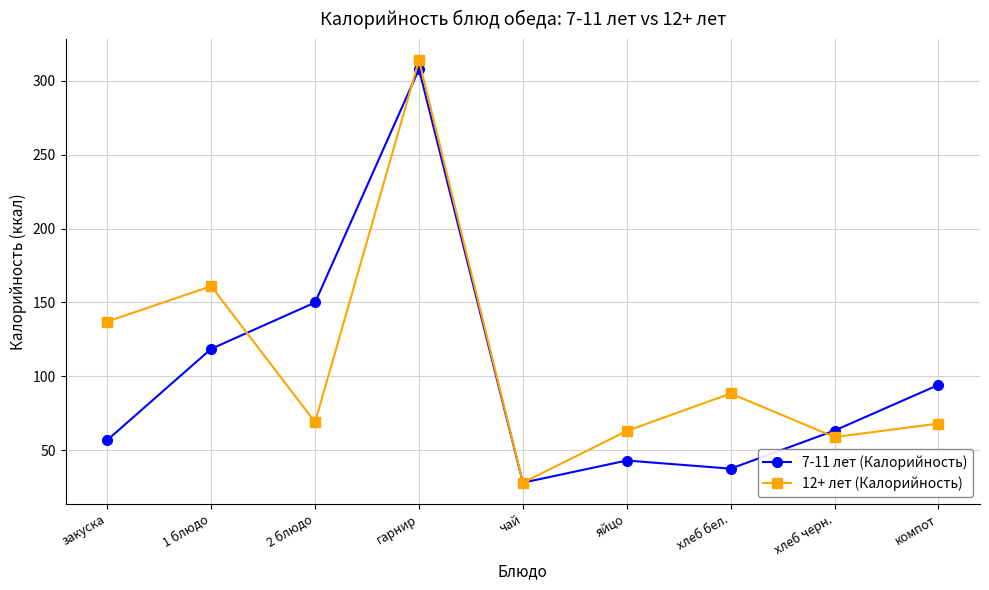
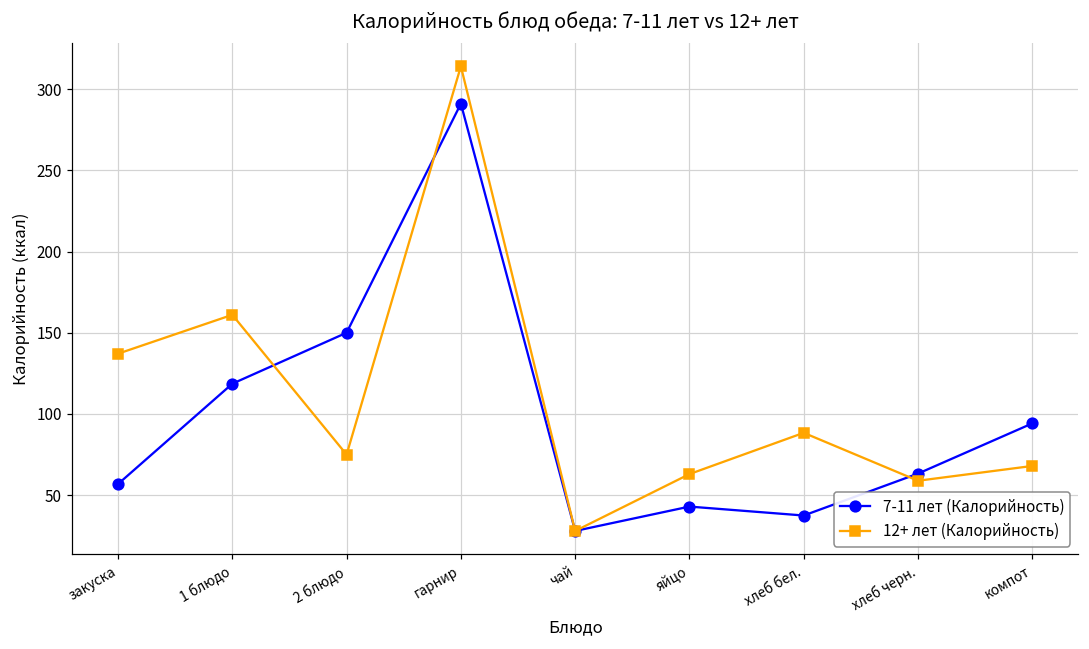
  {
    "7-11 лет (Калорийность)": {
      "закуска": 57,
      "1 блюдо": 119,
      "2 блюдо": 150,
-     "гарнир": 308,
+     "гарнир": 291,
      "яйцо": 43,
      "хлеб бел.": 38,
      "хлеб черн.": 63,
      "компот": 94
    },
    "12+ лет (Калорийность)": {
      "закуска": 137,
      "1 блюдо": 161,
-     "2 блюдо": 69,
+     "2 блюдо": 75,
      "гарнир": 314,
      "яйцо": 63,
      "хлеб бел.": 88,
      "хлеб черн.": 59,
      "компот": 68
    }
  }
